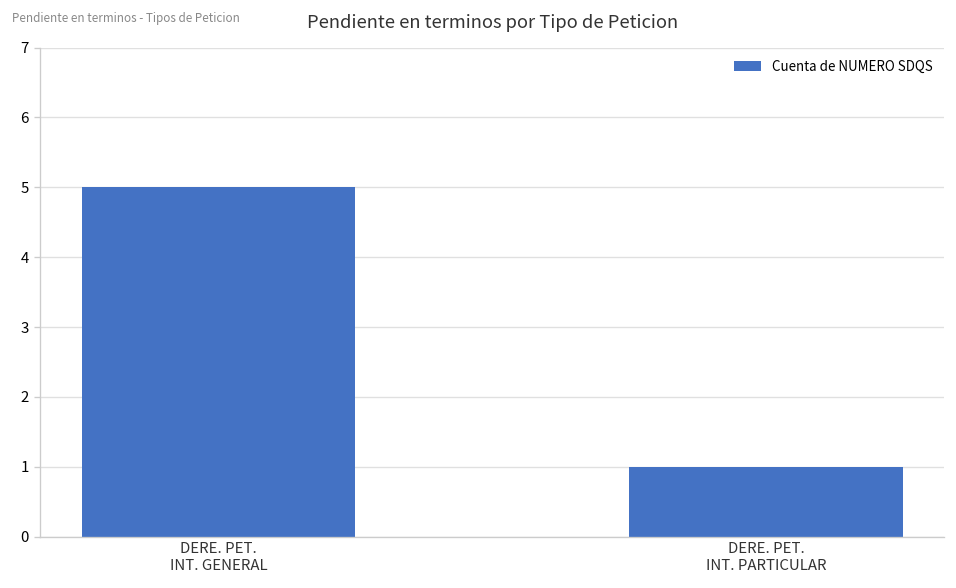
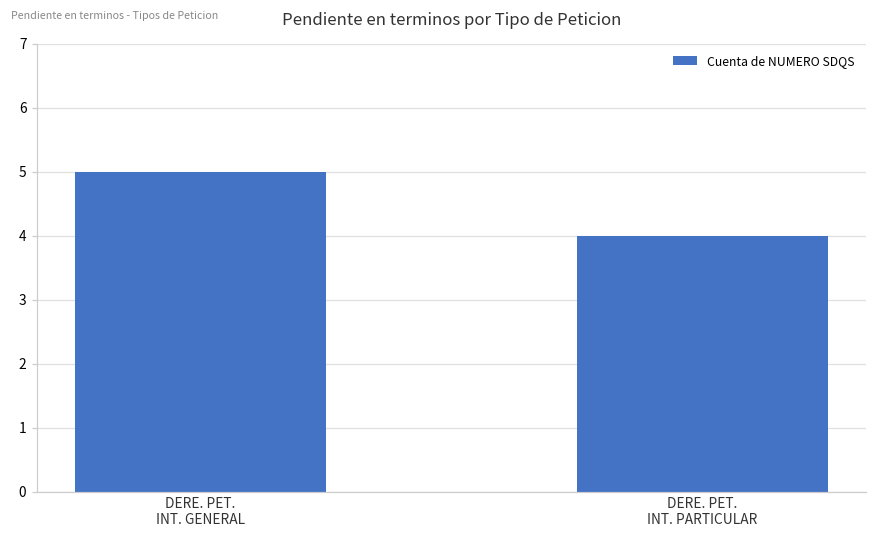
  {
    "DERE. PET. INT. GENERAL": 5,
-   "DERE. PET. INT. PARTICULAR": 1
+   "DERE. PET. INT. PARTICULAR": 4
  }
